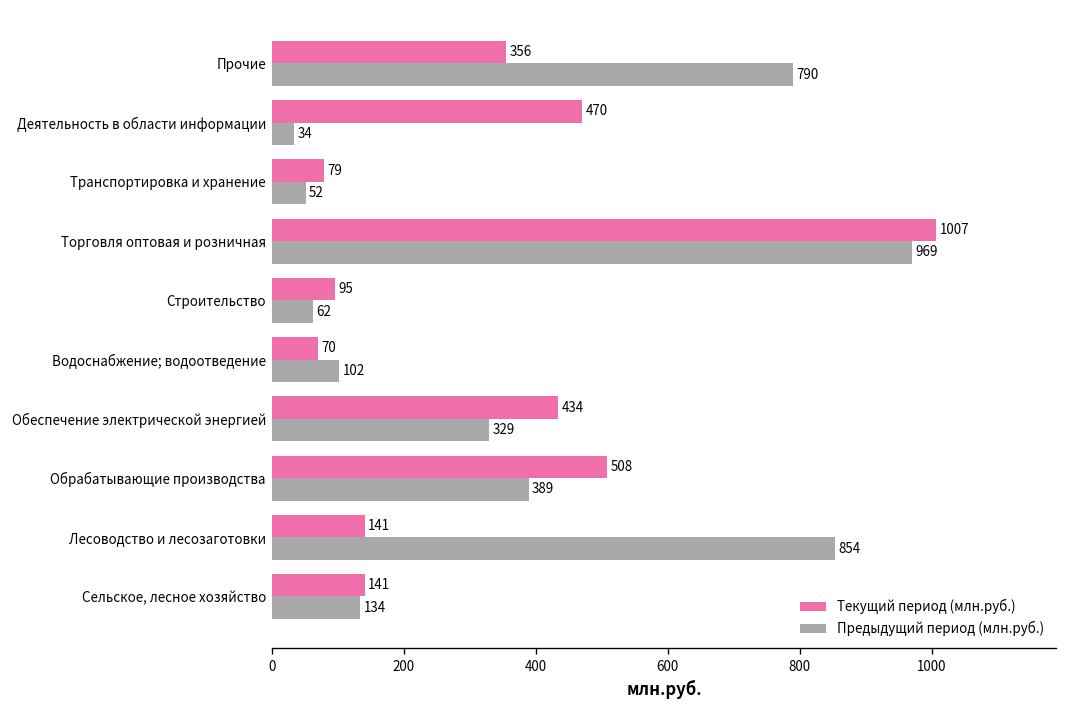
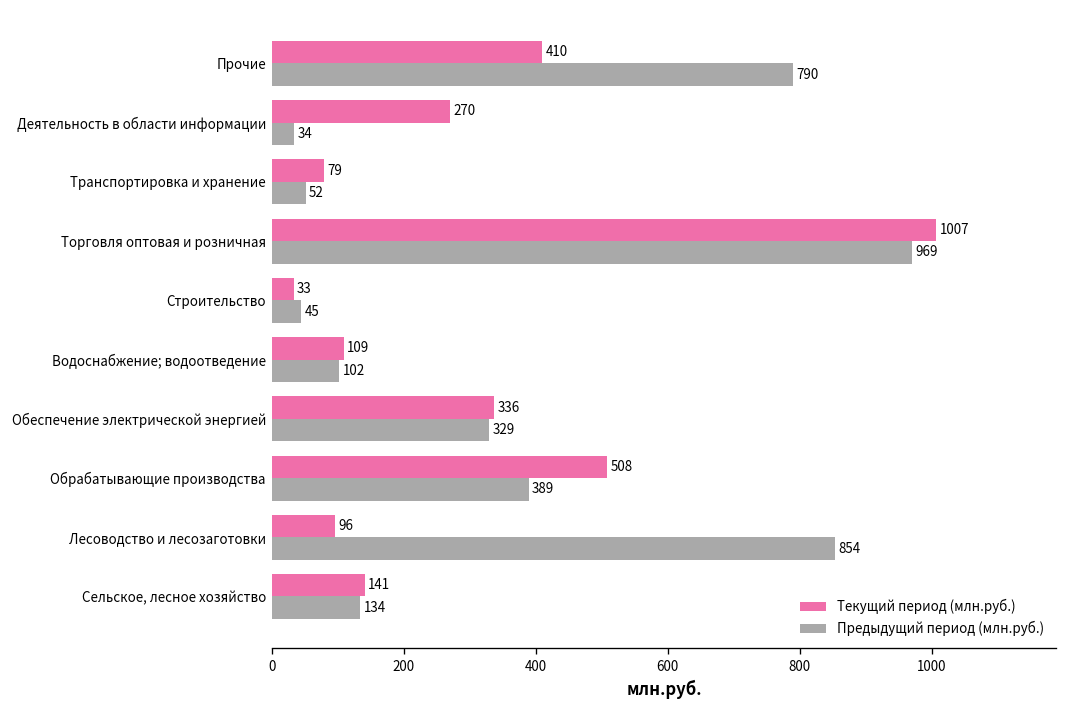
  {
    "Текущий период (млн.руб.)": {
-     "Прочие": 356,
-     "Деятельность в области информации": 470,
+     "Прочие": 410,
+     "Деятельность в области информации": 270,
      "Транспортировка и хранение": 79,
      "Торговля оптовая и розничная": 1007,
-     "Строительство": 95,
-     "Водоснабжение; водоотведение": 70,
-     "Обеспечение электрической энергией": 434,
+     "Строительство": 33,
+     "Водоснабжение; водоотведение": 109,
+     "Обеспечение электрической энергией": 336,
      "Обрабатывающие производства": 508,
-     "Лесоводство и лесозаготовки": 141,
+     "Лесоводство и лесозаготовки": 96,
      "Сельское, лесное хозяйство": 141
    },
    "Предыдущий период (млн.руб.)": {
      "Прочие": 790,
      "Деятельность в области информации": 34,
      "Транспортировка и хранение": 52,
      "Торговля оптовая и розничная": 969,
-     "Строительство": 62,
+     "Строительство": 45,
      "Водоснабжение; водоотведение": 102,
      "Обеспечение электрической энергией": 329,
      "Обрабатывающие производства": 389,
      "Лесоводство и лесозаготовки": 854,
      "Сельское, лесное хозяйство": 134
    }
  }
